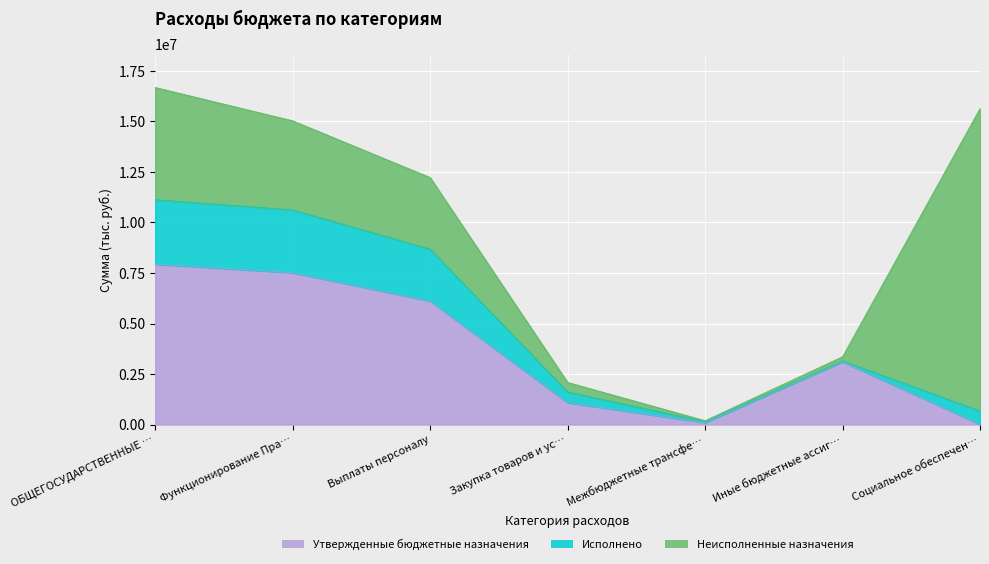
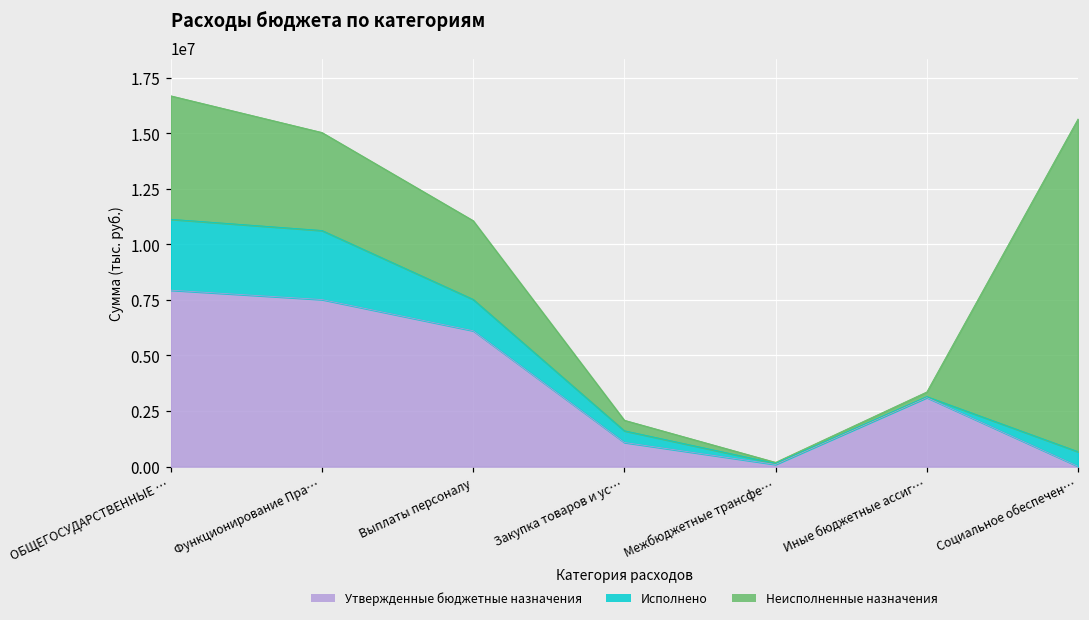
  {
    "Утвержденные бюджетные назначения": {
      "ОБЩЕГОСУДАРСТВЕННЫЕ …": 7900000,
      "Функционирование Пра…": 7500000,
      "Выплаты персоналу": 6100000,
      "Закупка товаров и ус…": 1100000,
      "Социальное обеспечен…": 0
    },
    "Исполнено": {
      "ОБЩЕГОСУДАРСТВЕННЫЕ …": 3200000,
      "Функционирование Пра…": 3100000,
-     "Выплаты персоналу": 2600000,
+     "Выплаты персоналу": 1400000,
      "Закупка товаров и ус…": 500000,
      "Социальное обеспечен…": 700000
    },
    "Неисполненные назначения": {
      "ОБЩЕГОСУДАРСТВЕННЫЕ …": 5600000,
      "Функционирование Пра…": 4400000,
      "Выплаты персоналу": 3500000,
      "Закупка товаров и ус…": 500000,
      "Иные бюджетные ассиг…": 200000,
      "Социальное обеспечен…": 15000000
    }
  }
